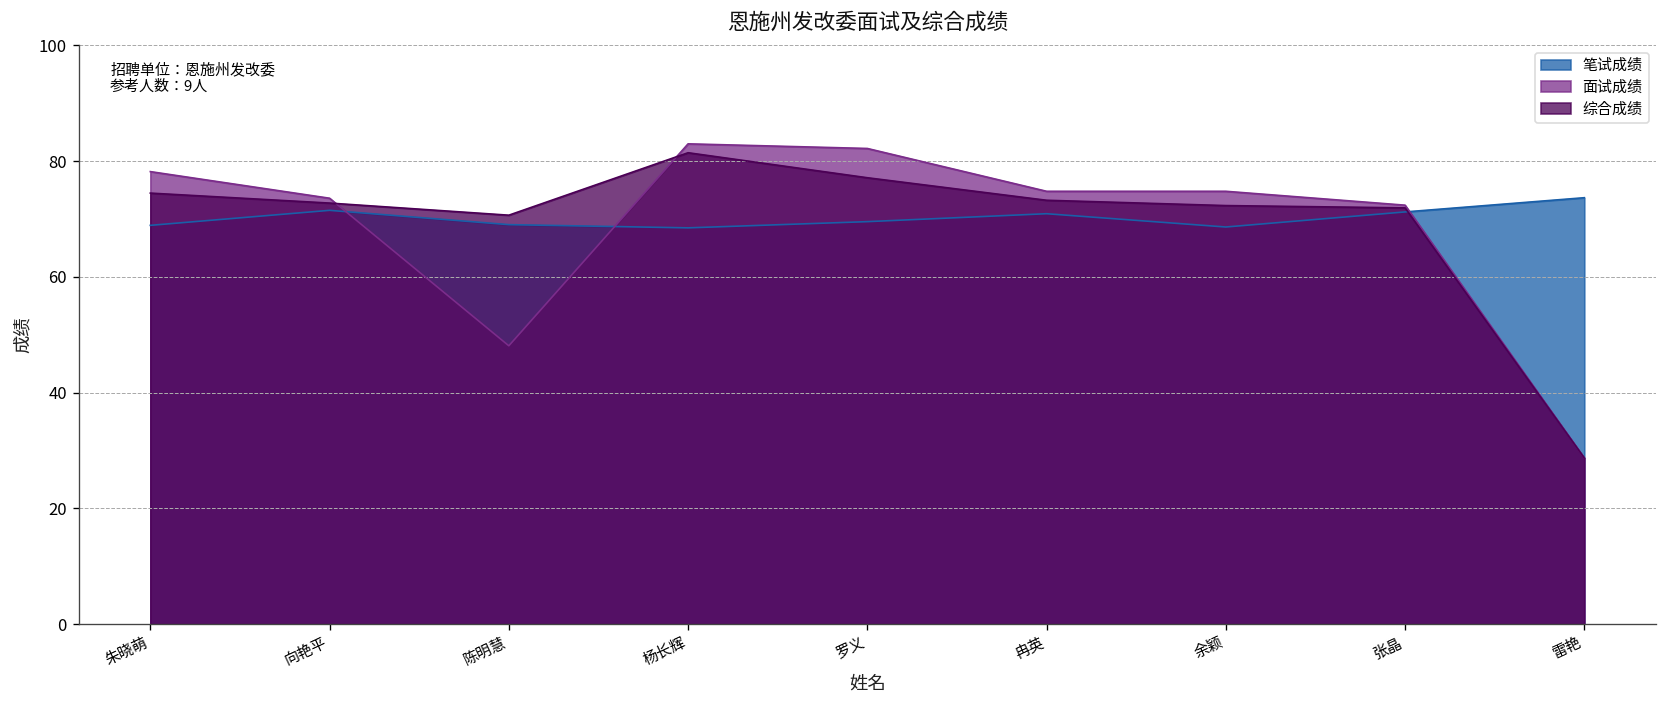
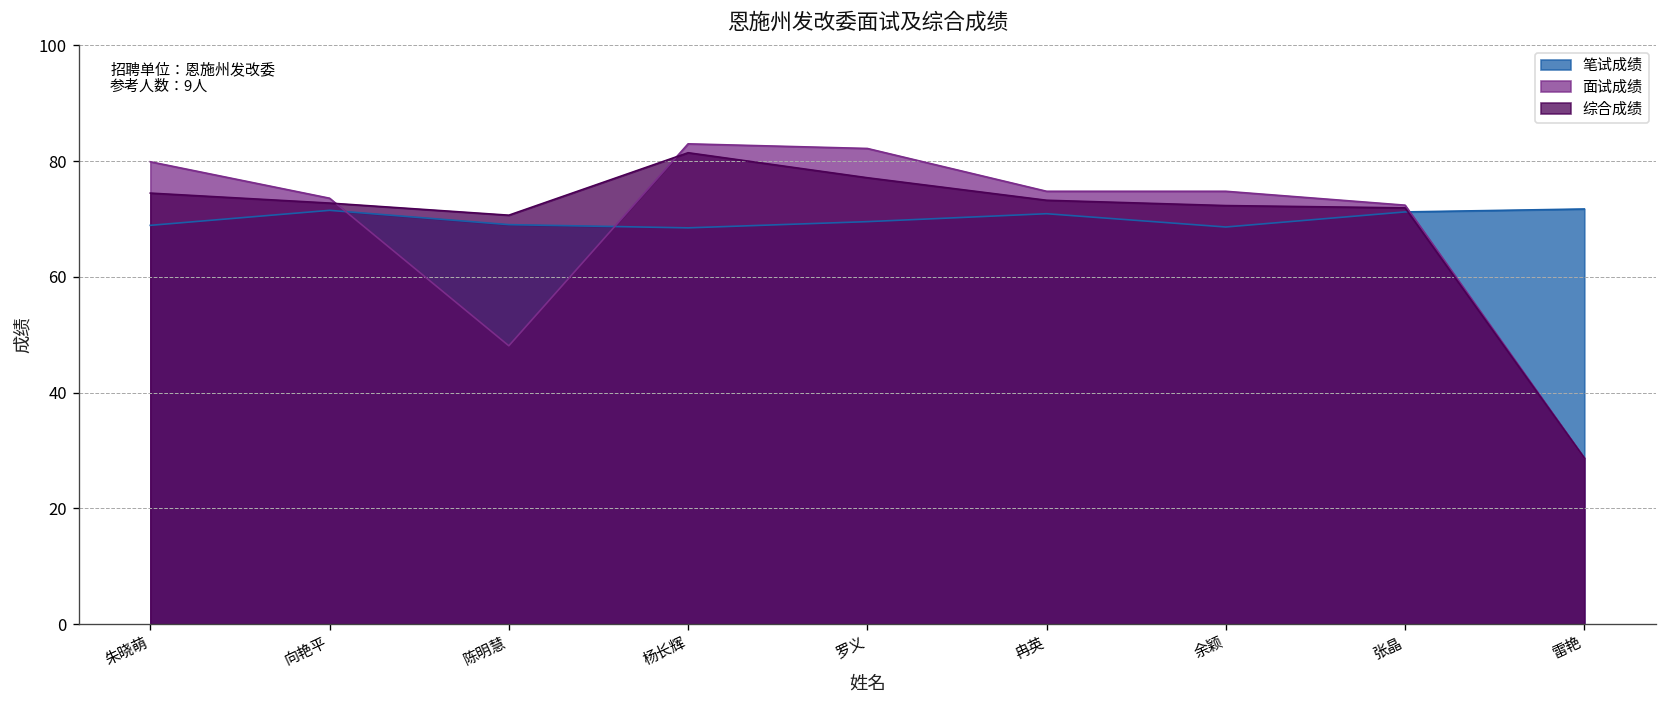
  {
    "笔试成绩": {
      "朱晓萌": 69,
      "向艳平": 72,
      "陈明慧": 69,
      "杨长辉": 68,
      "罗义": 70,
      "冉英": 71,
      "余颖": 69,
      "张晶": 71,
-     "雷艳": 74
+     "雷艳": 72
    },
    "面试成绩": {
-     "朱晓萌": 78,
+     "朱晓萌": 80,
      "向艳平": 74,
      "陈明慧": 48,
      "杨长辉": 83,
      "罗义": 82,
      "冉英": 75,
      "余颖": 75
    },
    "综合成绩": {
      "朱晓萌": 74,
      "向艳平": 73,
      "陈明慧": 71,
      "杨长辉": 81,
      "罗义": 77,
      "冉英": 73,
      "余颖": 72
    }
  }
